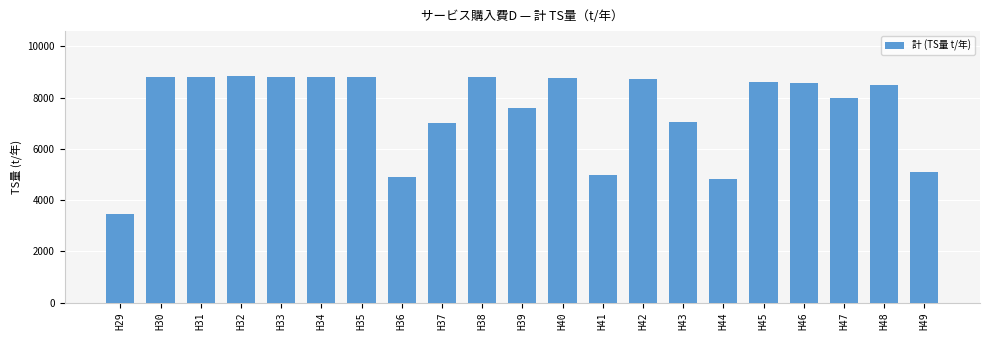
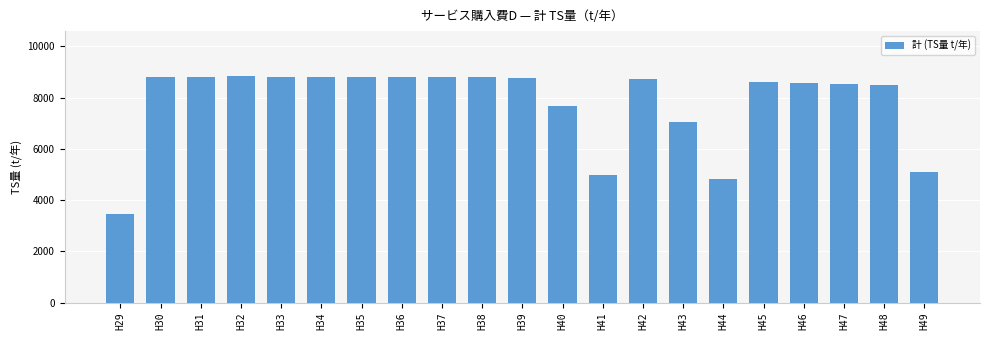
  {
    "H29": 3500,
    "H30": 8800,
    "H31": 8800,
    "H32": 8800,
    "H33": 8800,
    "H34": 8800,
    "H35": 8800,
-   "H36": 4900,
-   "H37": 7000,
+   "H36": 8800,
+   "H37": 8800,
    "H38": 8800,
-   "H39": 7600,
-   "H40": 8700,
+   "H39": 8800,
+   "H40": 7700,
    "H41": 5000,
    "H42": 8700,
    "H43": 7100,
    "H44": 4800,
    "H45": 8600,
    "H46": 8600,
-   "H47": 8000,
+   "H47": 8500,
    "H48": 8500,
    "H49": 5100
  }
